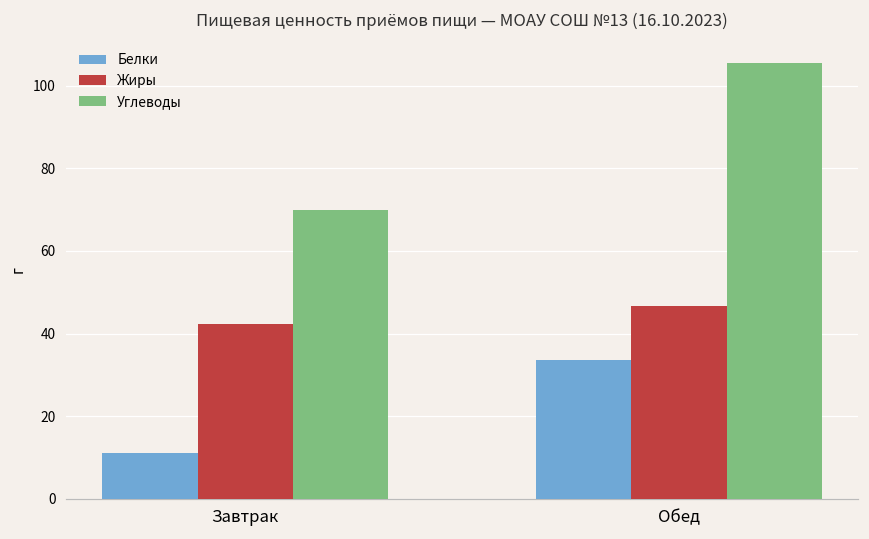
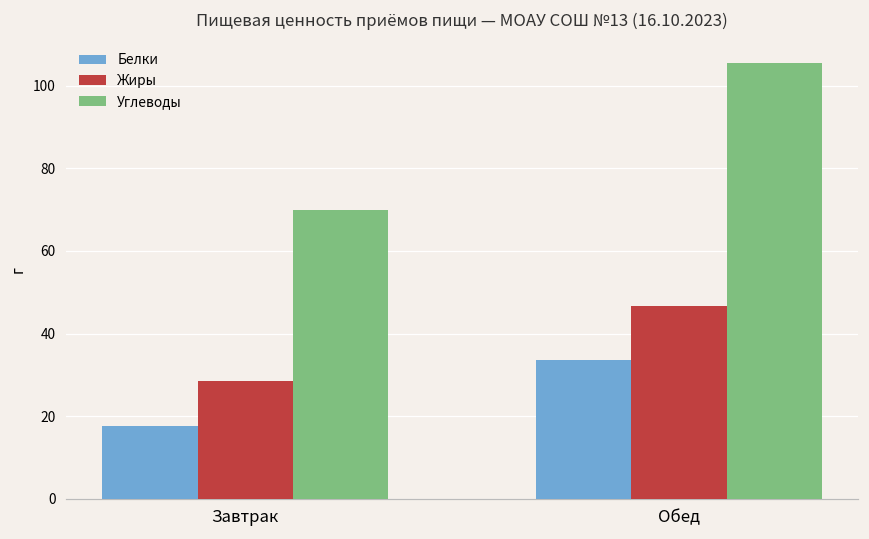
  {
    "Белки": {
-     "Завтрак": 11,
+     "Завтрак": 18,
      "Обед": 33
    },
    "Жиры": {
-     "Завтрак": 42,
+     "Завтрак": 29,
      "Обед": 47
    },
    "Углеводы": {
      "Завтрак": 70,
      "Обед": 106
    }
  }
